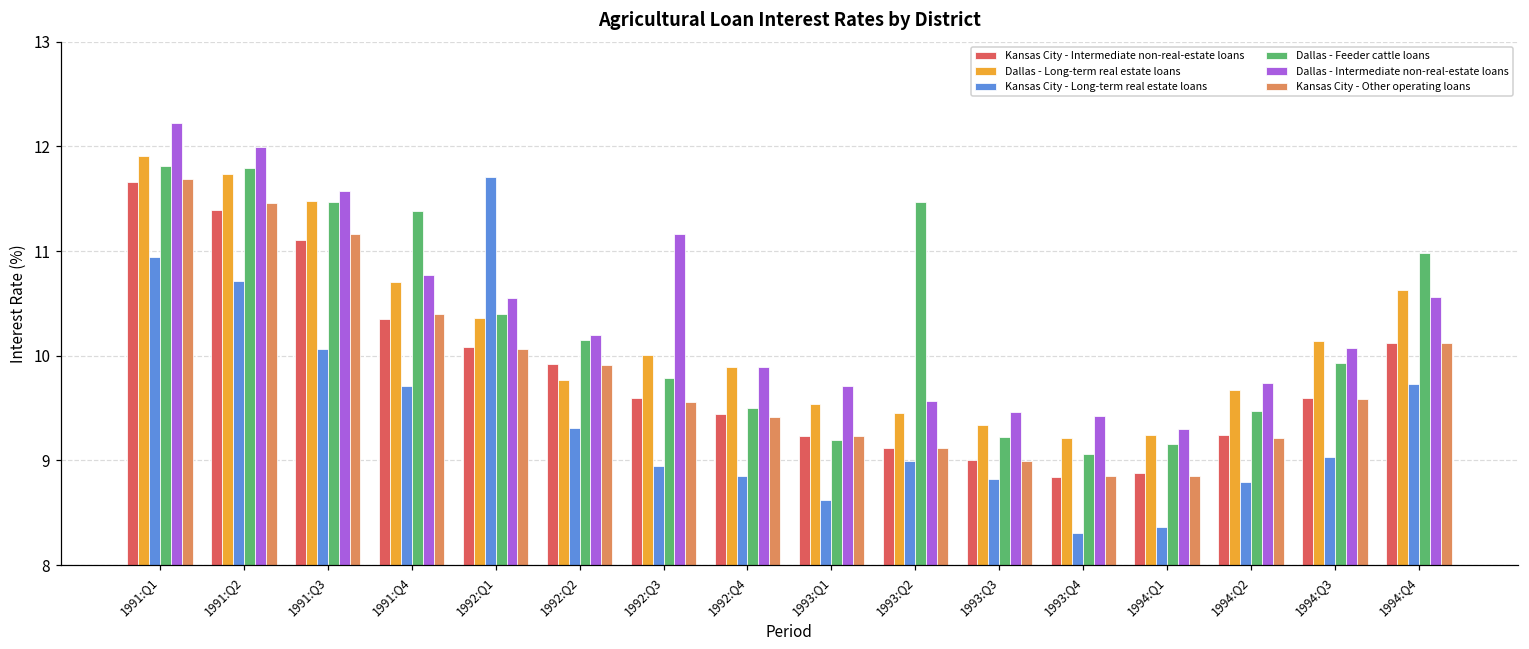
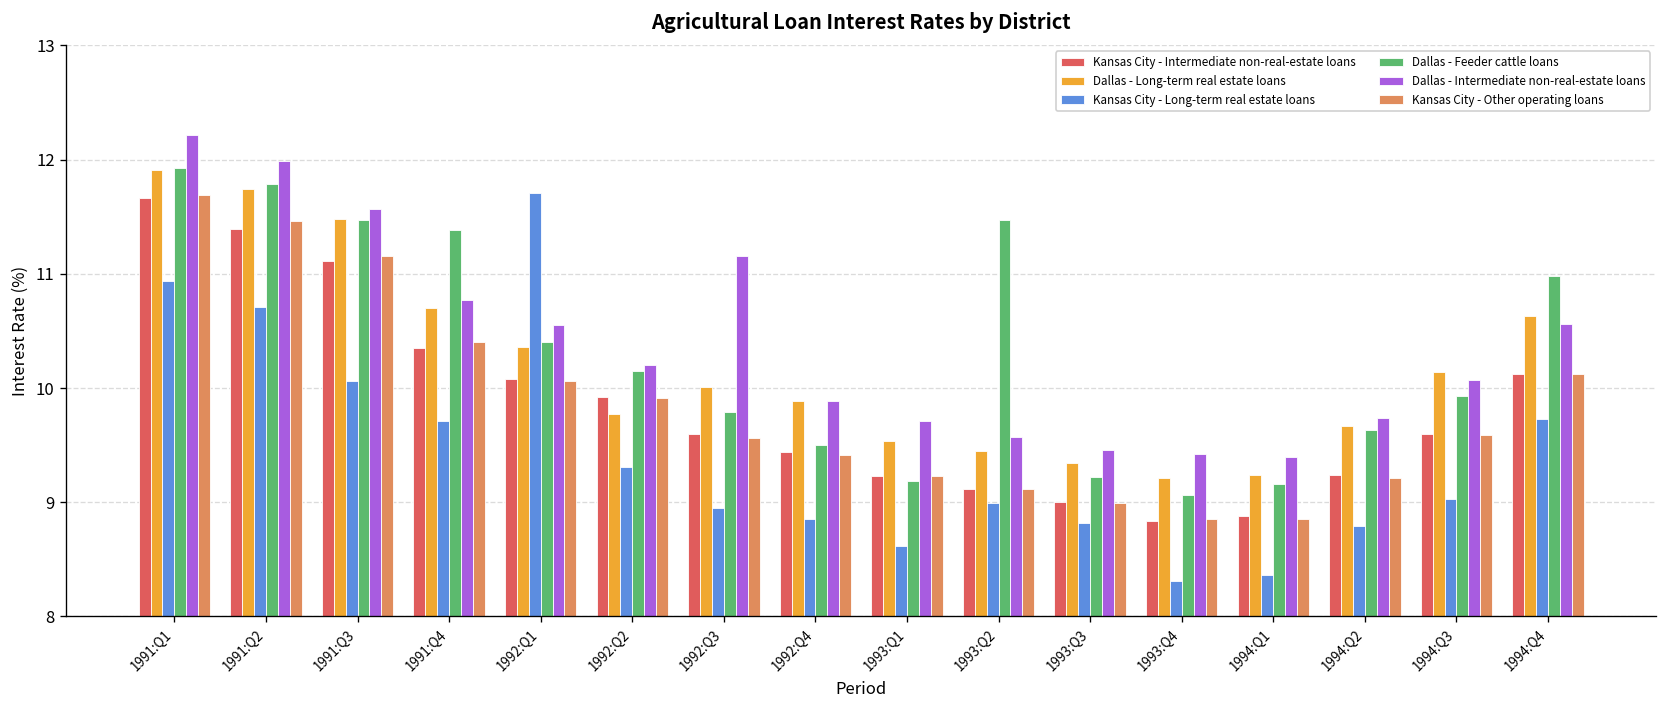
  {
    "Kansas City - Long-term real estate loans": {
      "1991:Q1": 10.9,
      "1991:Q2": 10.7,
      "1991:Q3": 10.1,
      "1991:Q4": 9.7,
      "1992:Q1": 11.7,
      "1992:Q2": 9.3,
      "1992:Q3": 9.0,
      "1992:Q4": 8.9,
      "1993:Q1": 8.6,
      "1993:Q2": 9.0,
      "1993:Q3": 8.8,
      "1993:Q4": 8.3,
      "1994:Q1": 8.4,
      "1994:Q2": 8.8,
      "1994:Q3": 9.0,
      "1994:Q4": 9.7
    },
    "Dallas - Feeder cattle loans": {
-     "1991:Q1": 11.8,
+     "1991:Q1": 11.9,
      "1991:Q2": 11.8,
      "1991:Q3": 11.5,
      "1991:Q4": 11.4,
      "1992:Q1": 10.4,
      "1992:Q2": 10.2,
      "1992:Q3": 9.8,
      "1992:Q4": 9.5,
      "1993:Q1": 9.2,
      "1993:Q2": 11.5,
      "1993:Q3": 9.2,
      "1993:Q4": 9.1,
      "1994:Q1": 9.2,
-     "1994:Q2": 9.5,
+     "1994:Q2": 9.6,
      "1994:Q3": 9.9,
      "1994:Q4": 11.0
    },
    "Dallas - Intermediate non-real-estate loans": {
      "1991:Q1": 12.2,
      "1991:Q2": 12.0,
      "1991:Q3": 11.6,
      "1991:Q4": 10.8,
      "1992:Q1": 10.6,
      "1992:Q2": 10.2,
      "1992:Q3": 11.2,
      "1992:Q4": 9.9,
      "1993:Q1": 9.7,
      "1993:Q2": 9.6,
      "1993:Q3": 9.5,
      "1993:Q4": 9.4,
-     "1994:Q1": 9.3,
+     "1994:Q1": 9.4,
      "1994:Q2": 9.7,
      "1994:Q3": 10.1,
      "1994:Q4": 10.6
    }
  }
